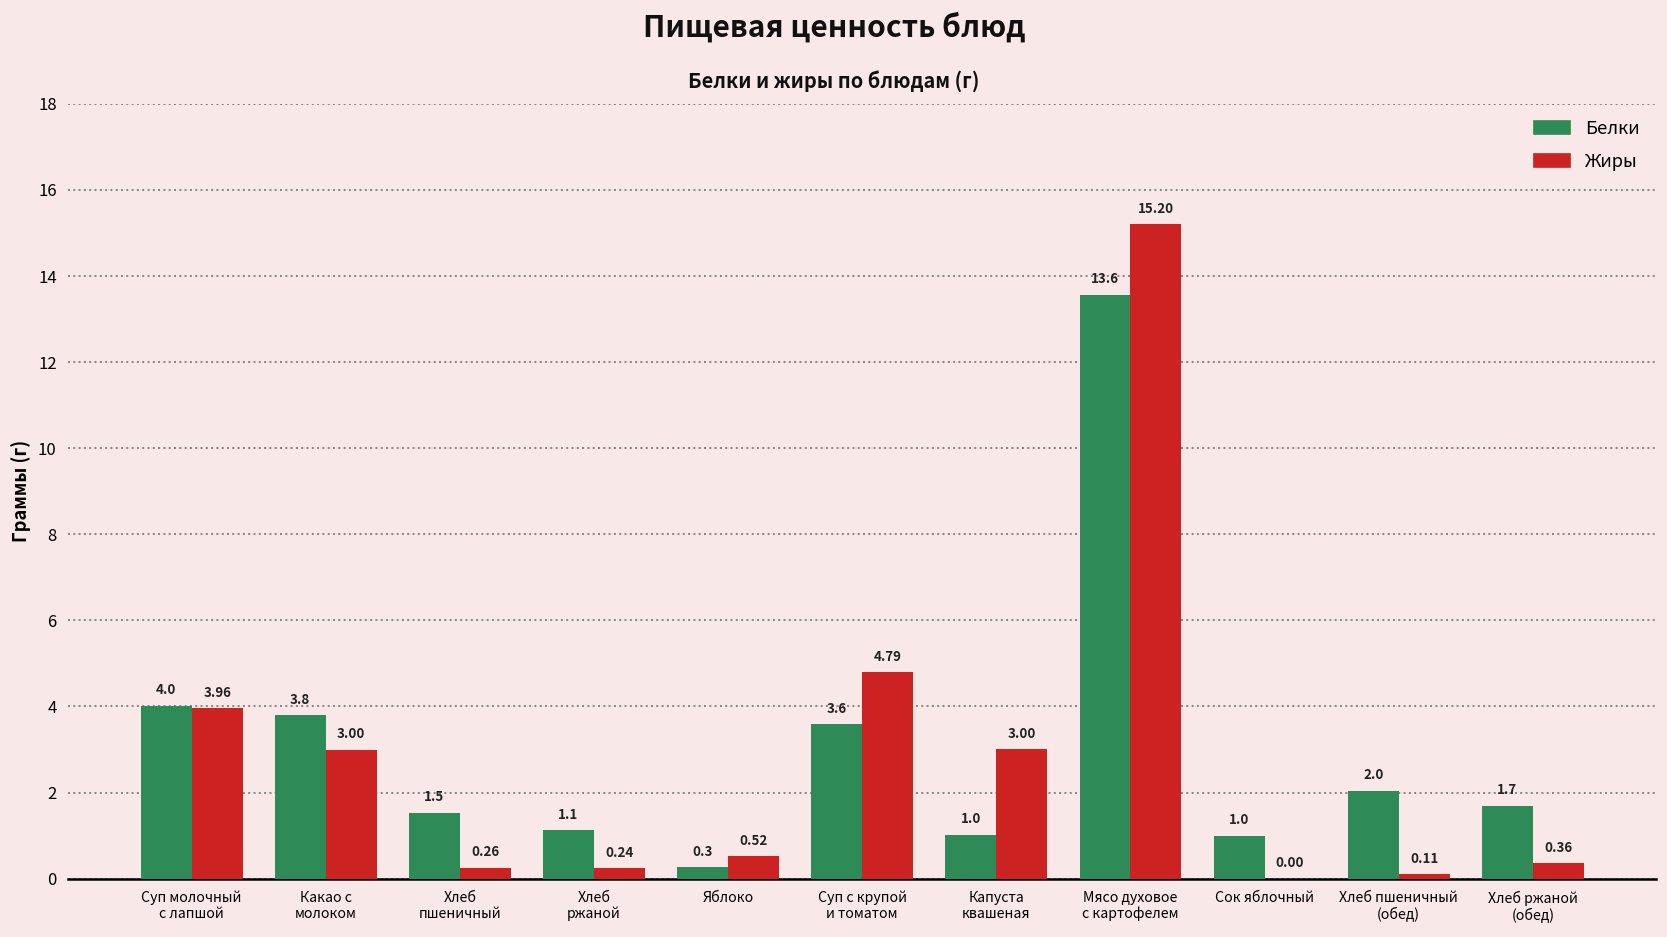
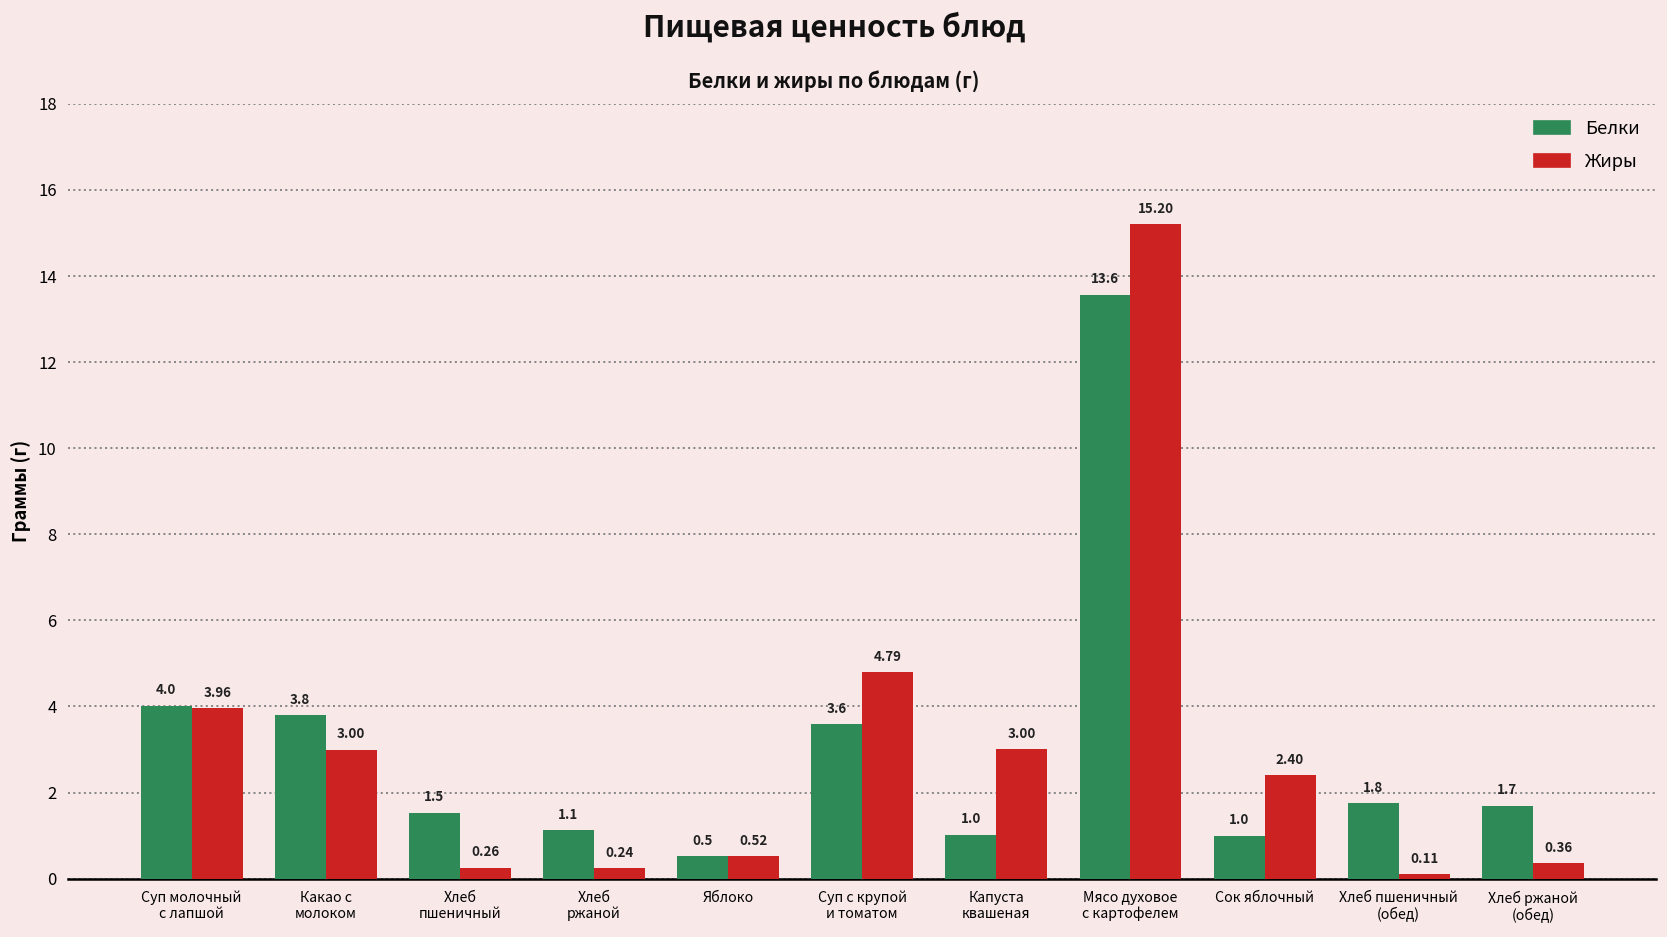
  {
    "Белки": {
      "Суп молочный с лапшой": 4.0,
      "Какао с молоком": 3.8,
      "Хлеб пшеничный": 1.5,
      "Хлеб ржаной": 1.1,
-     "Яблоко": 0.3,
+     "Яблоко": 0.5,
      "Суп с крупой и томатом": 3.6,
      "Капуста квашеная": 1.0,
      "Мясо духовое с картофелем": 13.6,
      "Сок яблочный": 1.0,
-     "Хлеб пшеничный (обед)": 2.0,
+     "Хлеб пшеничный (обед)": 1.8,
      "Хлеб ржаной (обед)": 1.7
    },
    "Жиры": {
      "Суп молочный с лапшой": 3.96,
      "Какао с молоком": 3.00,
      "Хлеб пшеничный": 0.26,
      "Хлеб ржаной": 0.24,
      "Яблоко": 0.52,
      "Суп с крупой и томатом": 4.79,
      "Капуста квашеная": 3.00,
      "Мясо духовое с картофелем": 15.20,
-     "Сок яблочный": 0.00,
+     "Сок яблочный": 2.40,
      "Хлеб пшеничный (обед)": 0.11,
      "Хлеб ржаной (обед)": 0.36
    }
  }
